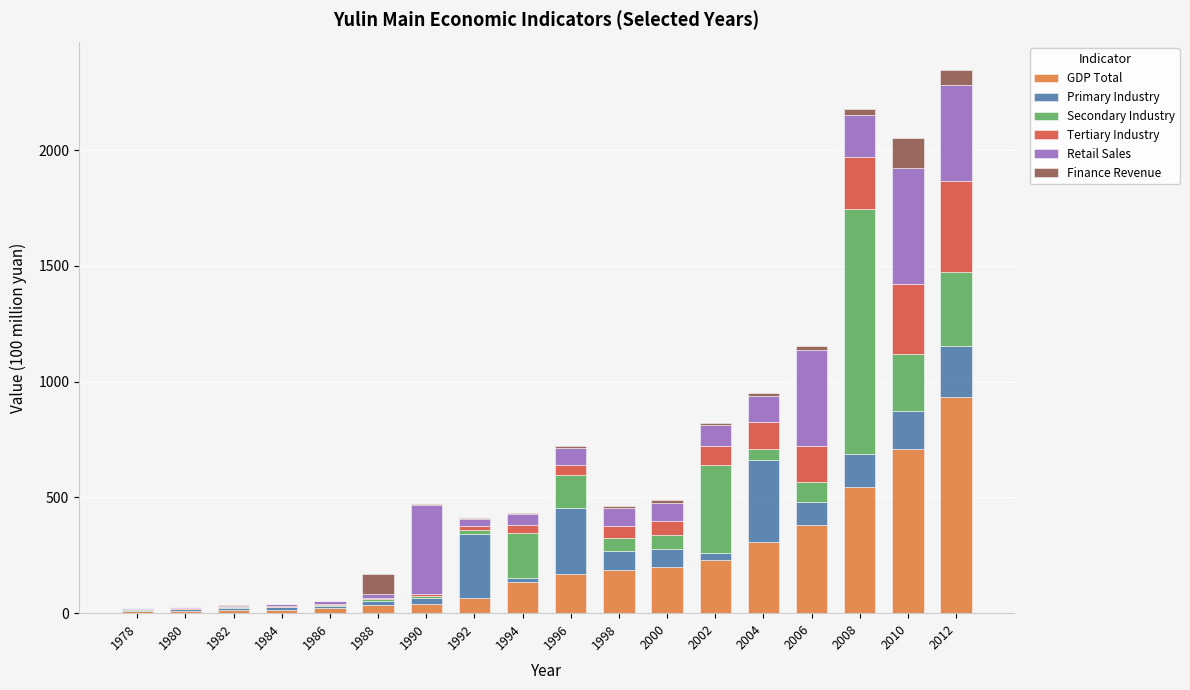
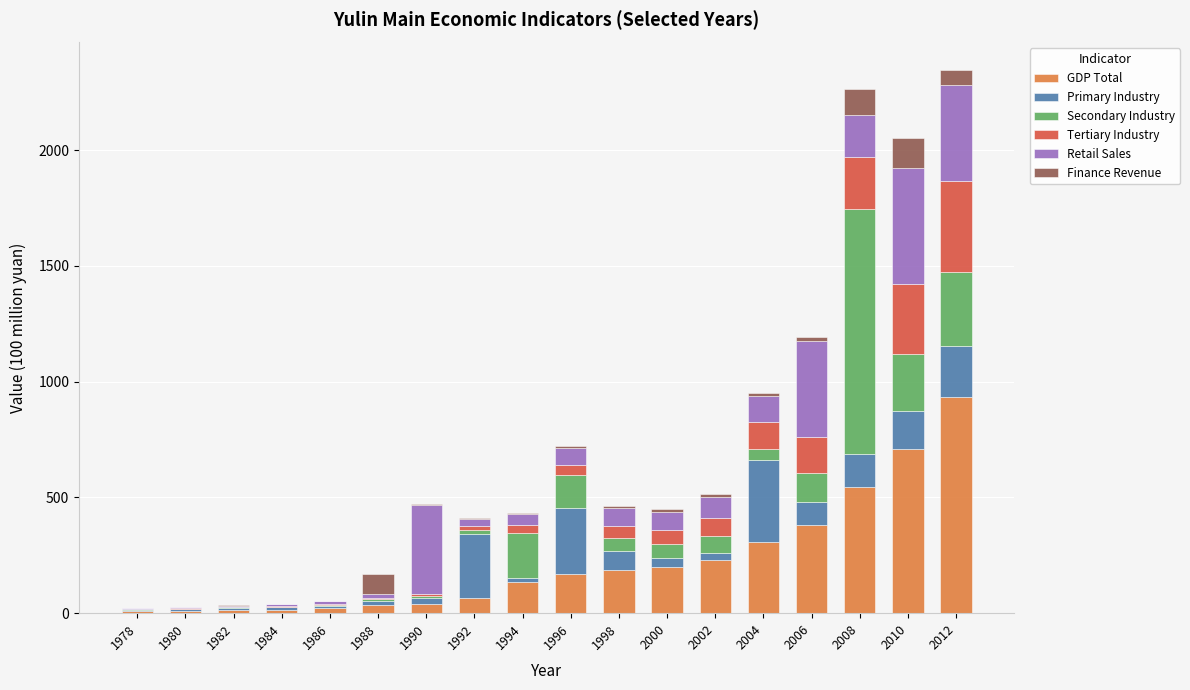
  {
    "Primary Industry": {
      "1986": 10,
      "1988": 20,
      "1990": 20,
      "1992": 280,
      "1994": 20,
      "1996": 290,
      "1998": 80,
-     "2000": 80,
+     "2000": 40,
      "2002": 30,
      "2004": 350,
      "2006": 100,
      "2008": 140,
      "2010": 160,
      "2012": 220
    },
    "Secondary Industry": {
      "1992": 20,
      "1994": 190,
      "1996": 140,
      "1998": 60,
      "2000": 60,
-     "2002": 380,
+     "2002": 70,
      "2004": 50,
-     "2006": 90,
+     "2006": 120,
      "2008": 1060,
      "2010": 250,
      "2012": 320
    },
    "Retail Sales": {
      "1988": 20,
      "1990": 390,
      "1992": 30,
      "1994": 50,
      "1996": 70,
      "1998": 80,
      "2000": 80,
      "2002": 90,
      "2004": 110,
      "2006": 410,
      "2008": 180,
      "2010": 500,
      "2012": 410
    },
    "Finance Revenue": {
      "1988": 80,
      "2000": 10,
      "2002": 10,
      "2004": 10,
      "2006": 20,
-     "2008": 30,
+     "2008": 110,
      "2010": 130,
      "2012": 70
    }
  }
